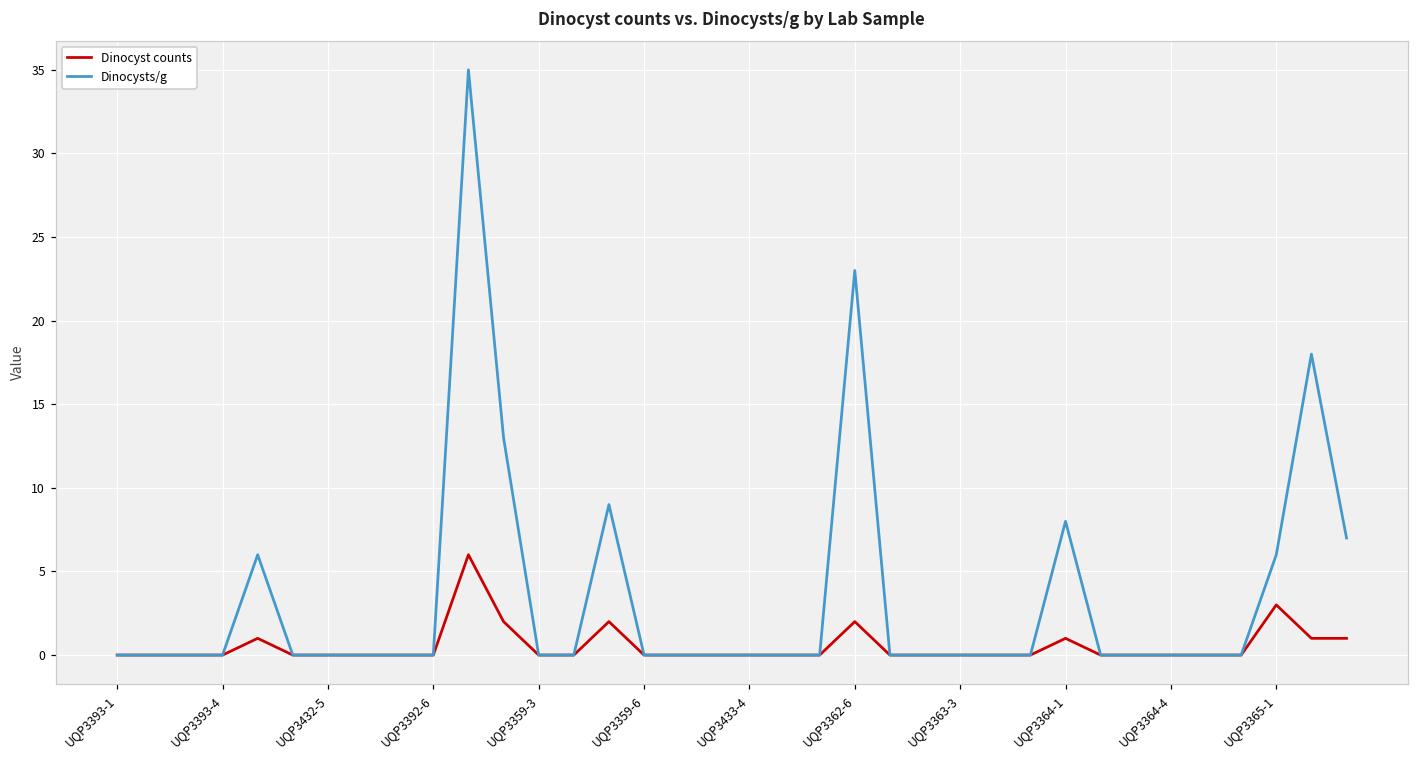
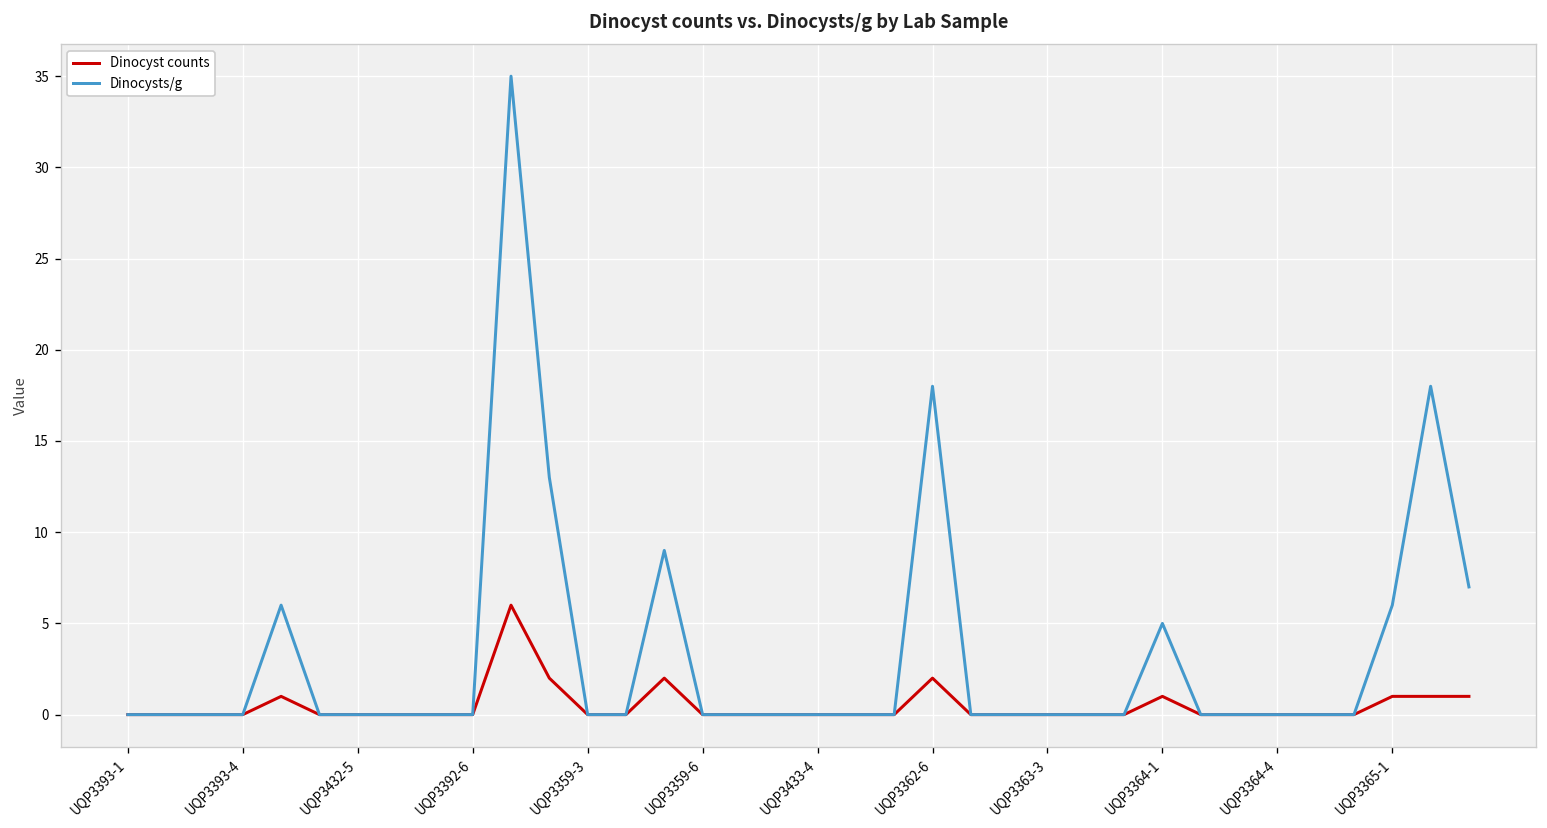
  {
    "Dinocyst counts": {
      "UQP3362-6": 2,
      "UQP3364-1": 1,
-     "UQP3365-1": 3
+     "UQP3365-1": 1
    },
    "Dinocysts/g": {
-     "UQP3362-6": 23,
-     "UQP3364-1": 8,
+     "UQP3362-6": 18,
+     "UQP3364-1": 5,
      "UQP3365-1": 6
    }
  }
